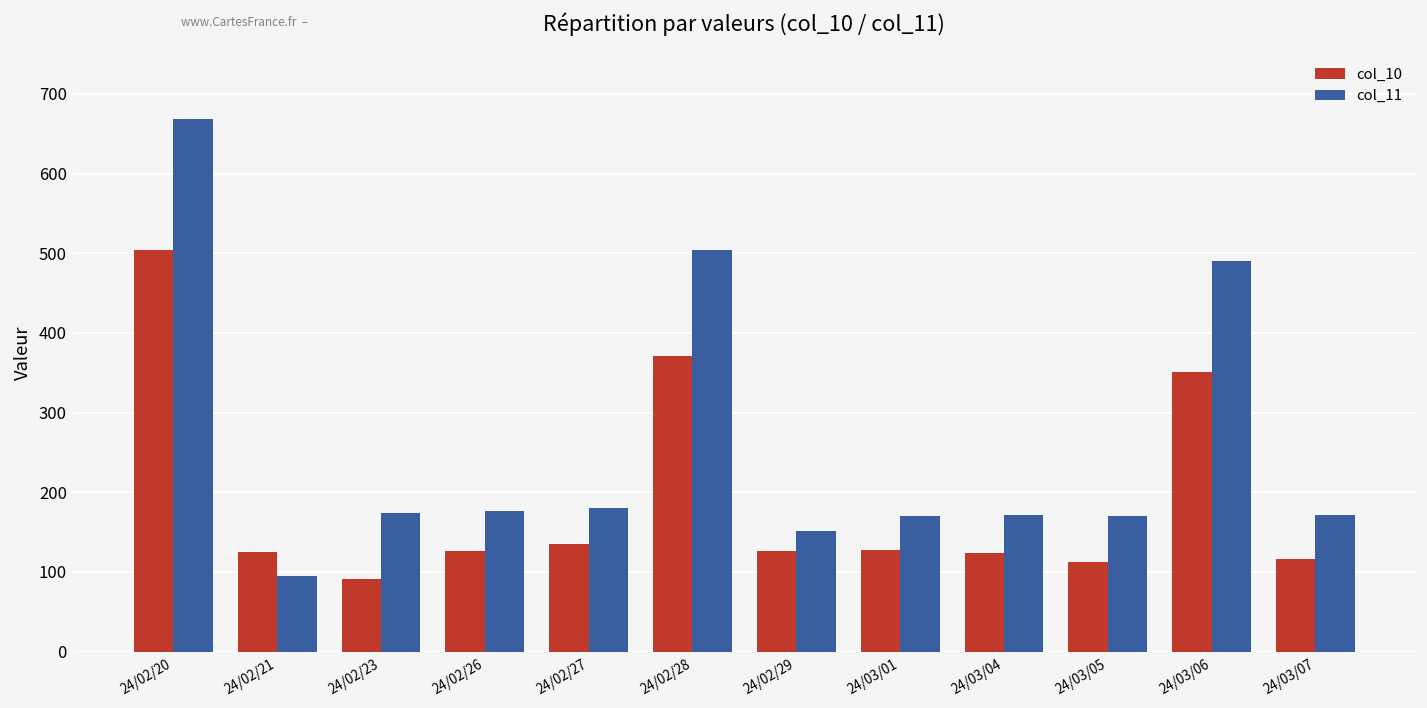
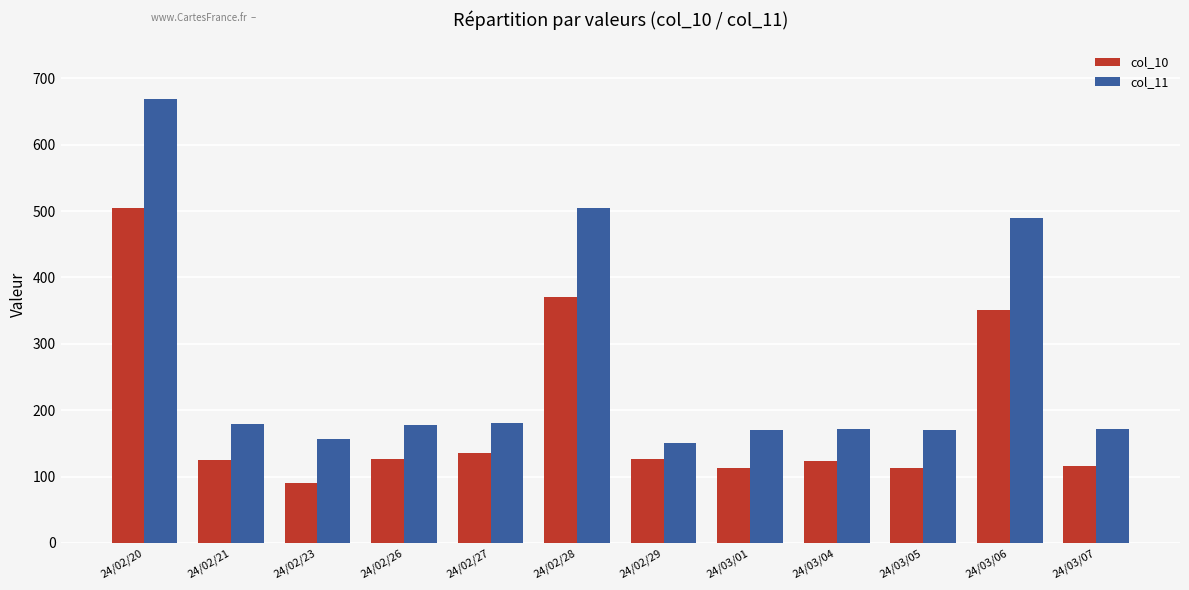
  {
    "col_10": {
      "24/02/20": 500,
      "24/02/21": 130,
      "24/02/23": 90,
      "24/02/26": 130,
      "24/02/27": 140,
      "24/02/28": 370,
      "24/02/29": 130,
-     "24/03/01": 130,
+     "24/03/01": 110,
      "24/03/04": 120,
      "24/03/05": 110,
      "24/03/06": 350,
      "24/03/07": 120
    },
    "col_11": {
      "24/02/20": 670,
-     "24/02/21": 100,
-     "24/02/23": 170,
+     "24/02/21": 180,
+     "24/02/23": 160,
      "24/02/26": 180,
      "24/02/27": 180,
      "24/02/28": 500,
      "24/02/29": 150,
      "24/03/01": 170,
      "24/03/04": 170,
      "24/03/05": 170,
      "24/03/06": 490,
      "24/03/07": 170
    }
  }
